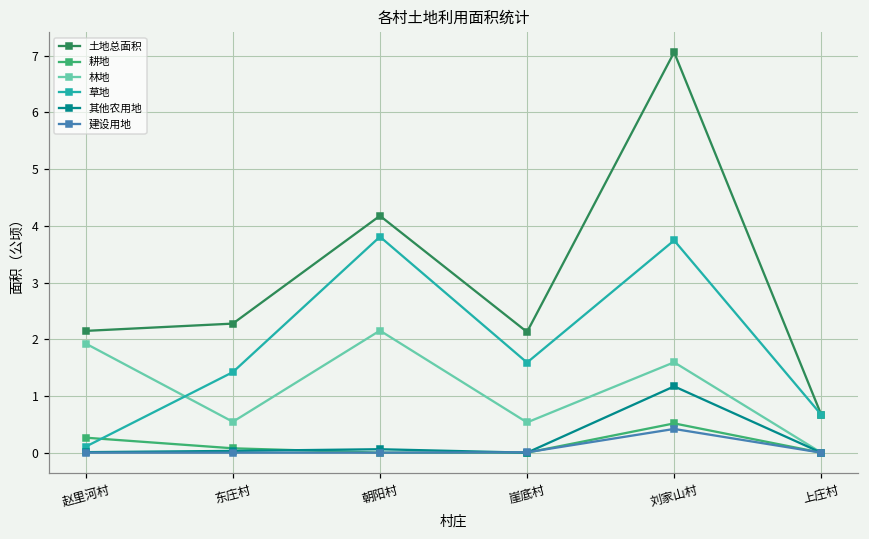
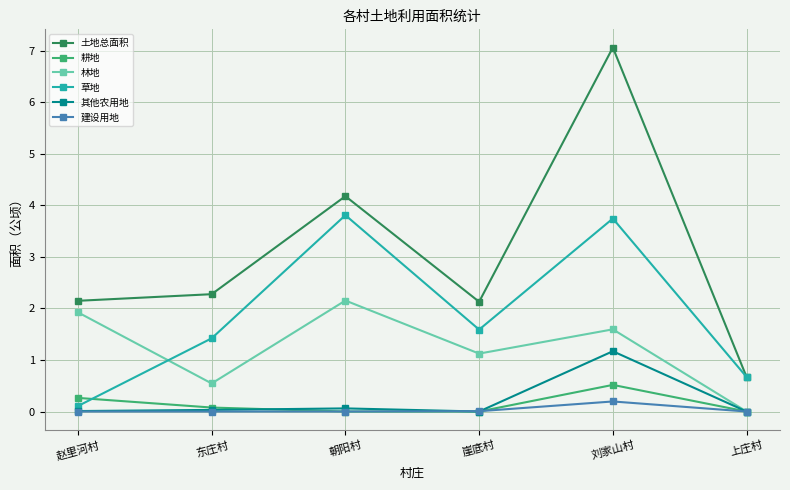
  {
    "林地": {
      "赵里河村": 1.9,
      "东庄村": 0.5,
      "朝阳村": 2.2,
-     "崖底村": 0.5,
+     "崖底村": 1.1,
      "刘家山村": 1.6
    },
    "建设用地": {
-     "刘家山村": 0.4
+     "刘家山村": 0.2
    }
  }
